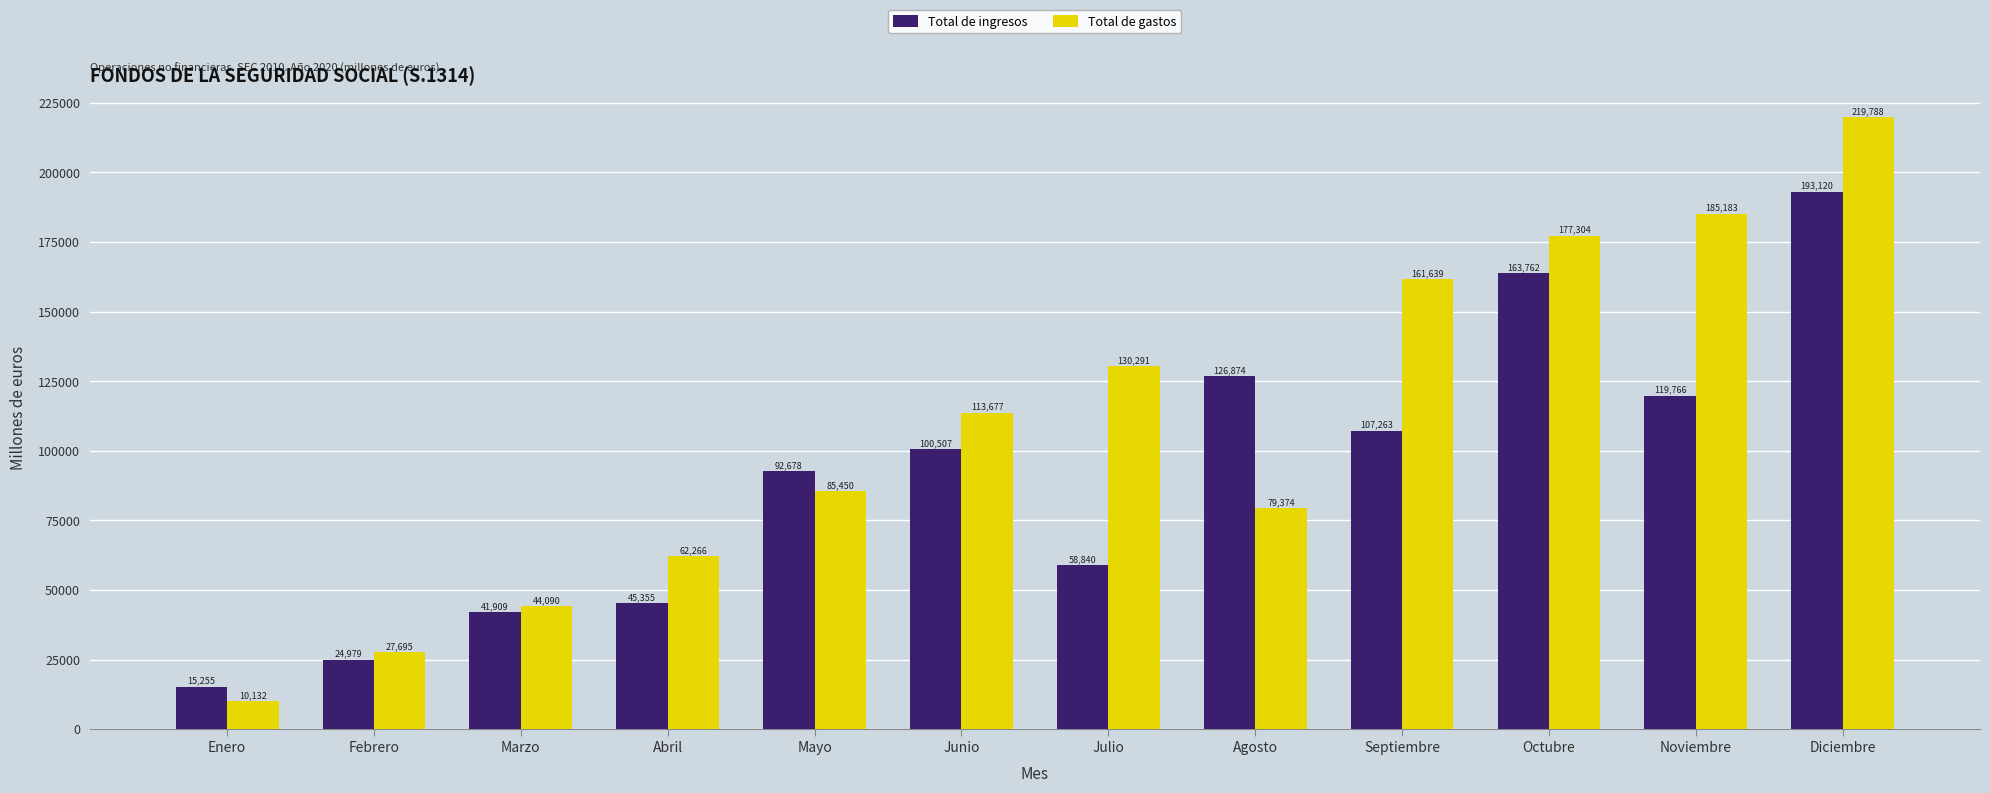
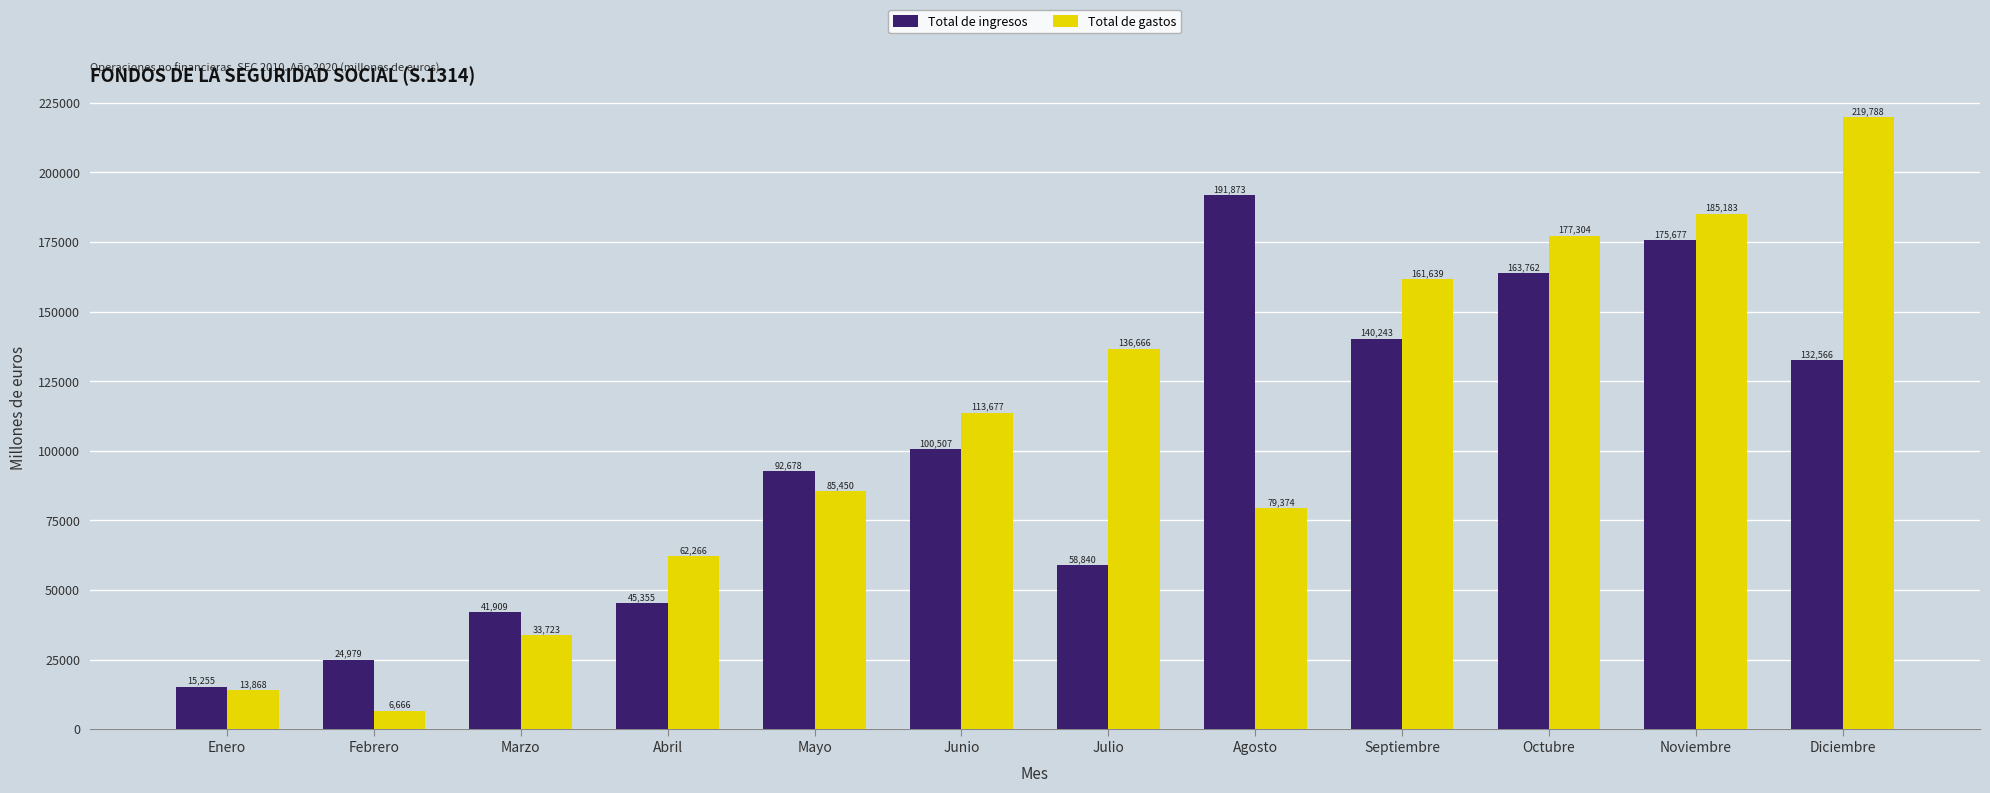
  {
    "Total de ingresos": {
      "Enero": "15,255",
      "Febrero": "24,979",
      "Marzo": "41,909",
      "Abril": "45,355",
      "Mayo": "92,678",
      "Junio": "100,507",
      "Julio": "58,840",
-     "Agosto": "126,874",
-     "Septiembre": "107,263",
+     "Agosto": "191,873",
+     "Septiembre": "140,243",
      "Octubre": "163,762",
-     "Noviembre": "119,766",
-     "Diciembre": "193,120"
+     "Noviembre": "175,677",
+     "Diciembre": "132,566"
    },
    "Total de gastos": {
-     "Enero": "10,132",
-     "Febrero": "27,695",
-     "Marzo": "44,090",
+     "Enero": "13,868",
+     "Febrero": "6,666",
+     "Marzo": "33,723",
      "Abril": "62,266",
      "Mayo": "85,450",
      "Junio": "113,677",
-     "Julio": "130,291",
+     "Julio": "136,666",
      "Agosto": "79,374",
      "Septiembre": "161,639",
      "Octubre": "177,304",
      "Noviembre": "185,183",
      "Diciembre": "219,788"
    }
  }
